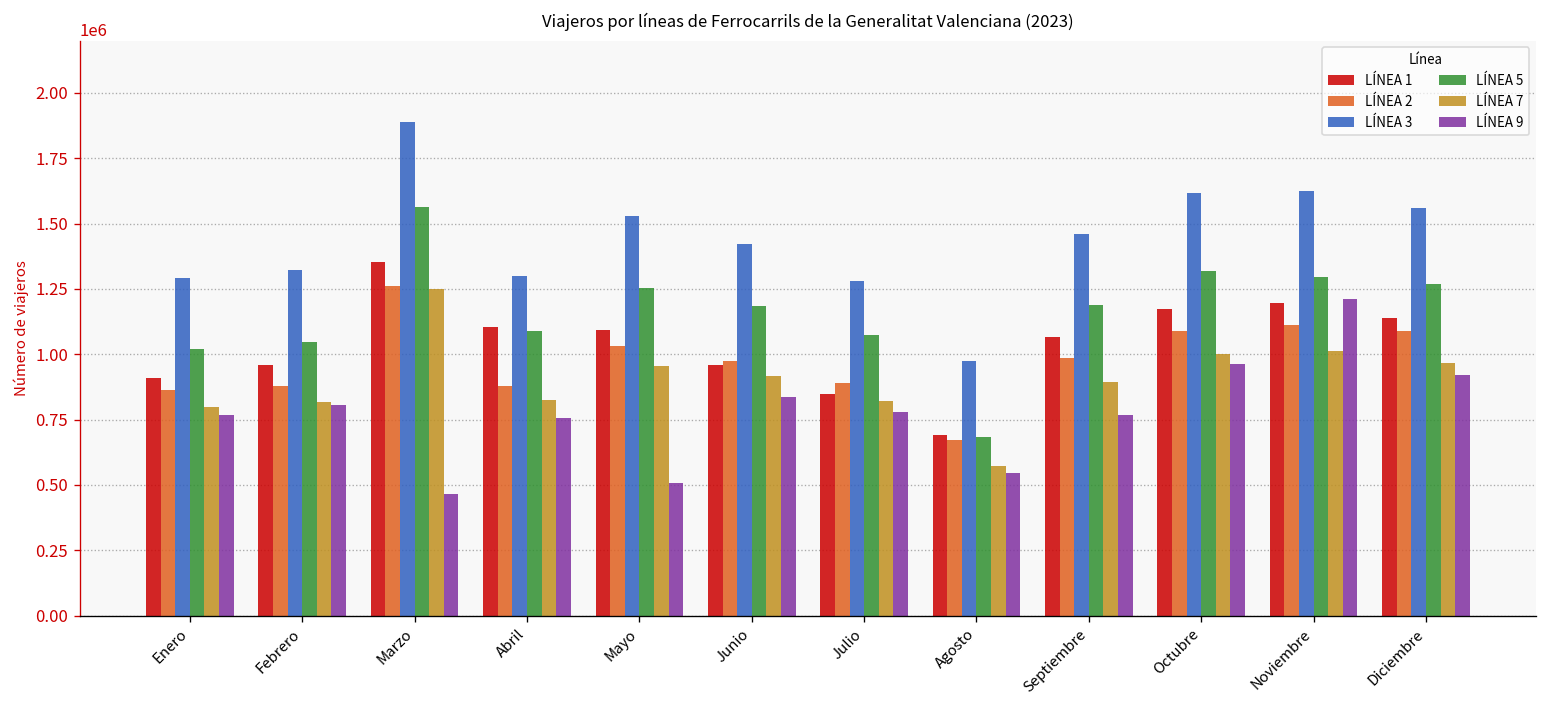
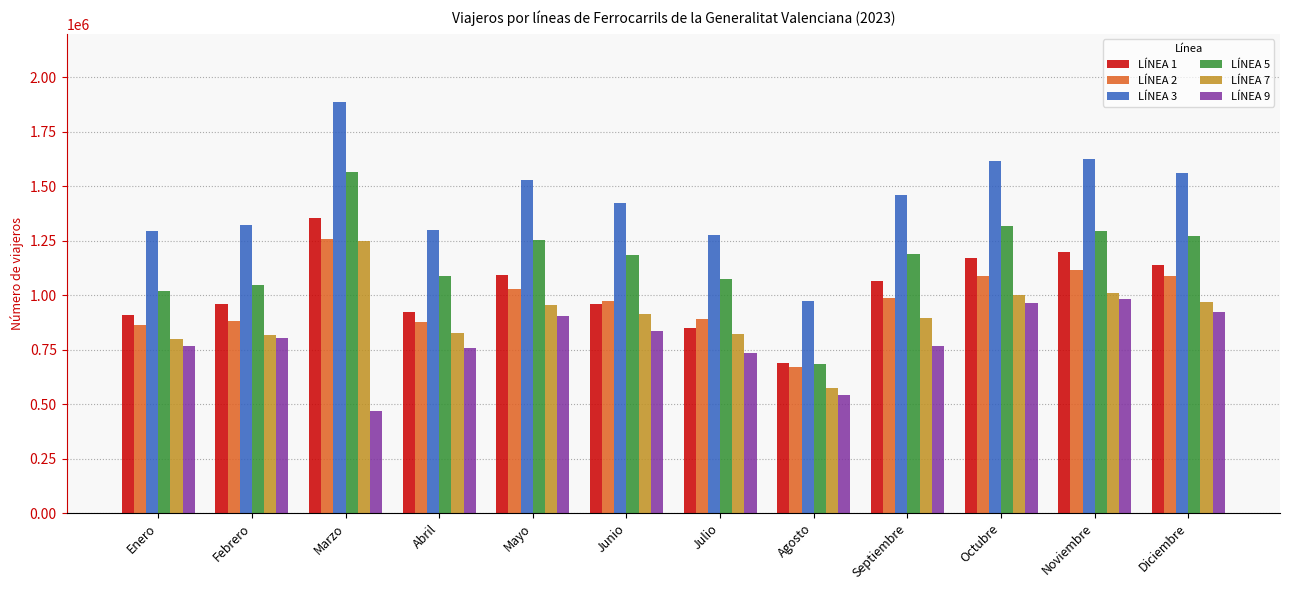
  {
    "LÍNEA 1": {
      "Enero": 910000,
      "Febrero": 960000,
      "Marzo": 1350000,
-     "Abril": 1100000,
+     "Abril": 920000,
      "Mayo": 1090000,
      "Junio": 960000,
      "Julio": 850000,
      "Agosto": 690000,
      "Septiembre": 1070000,
      "Octubre": 1170000,
      "Noviembre": 1200000,
      "Diciembre": 1140000
    },
    "LÍNEA 3": {
      "Enero": 1290000,
      "Febrero": 1320000,
      "Marzo": 1890000,
      "Abril": 1300000,
      "Mayo": 1530000,
      "Junio": 1420000,
      "Julio": 1280000,
      "Agosto": 970000,
      "Septiembre": 1460000,
      "Octubre": 1620000,
      "Noviembre": 1630000,
      "Diciembre": 1560000
    },
    "LÍNEA 5": {
      "Enero": 1020000,
      "Febrero": 1050000,
      "Marzo": 1560000,
      "Abril": 1090000,
      "Mayo": 1250000,
      "Junio": 1180000,
      "Julio": 1070000,
      "Agosto": 680000,
      "Septiembre": 1190000,
      "Octubre": 1320000,
      "Noviembre": 1300000,
      "Diciembre": 1270000
    },
    "LÍNEA 9": {
      "Enero": 770000,
      "Febrero": 800000,
      "Marzo": 470000,
      "Abril": 760000,
-     "Mayo": 510000,
+     "Mayo": 900000,
      "Junio": 840000,
-     "Julio": 780000,
+     "Julio": 740000,
      "Agosto": 540000,
      "Septiembre": 770000,
      "Octubre": 960000,
-     "Noviembre": 1210000,
+     "Noviembre": 980000,
      "Diciembre": 920000
    }
  }
